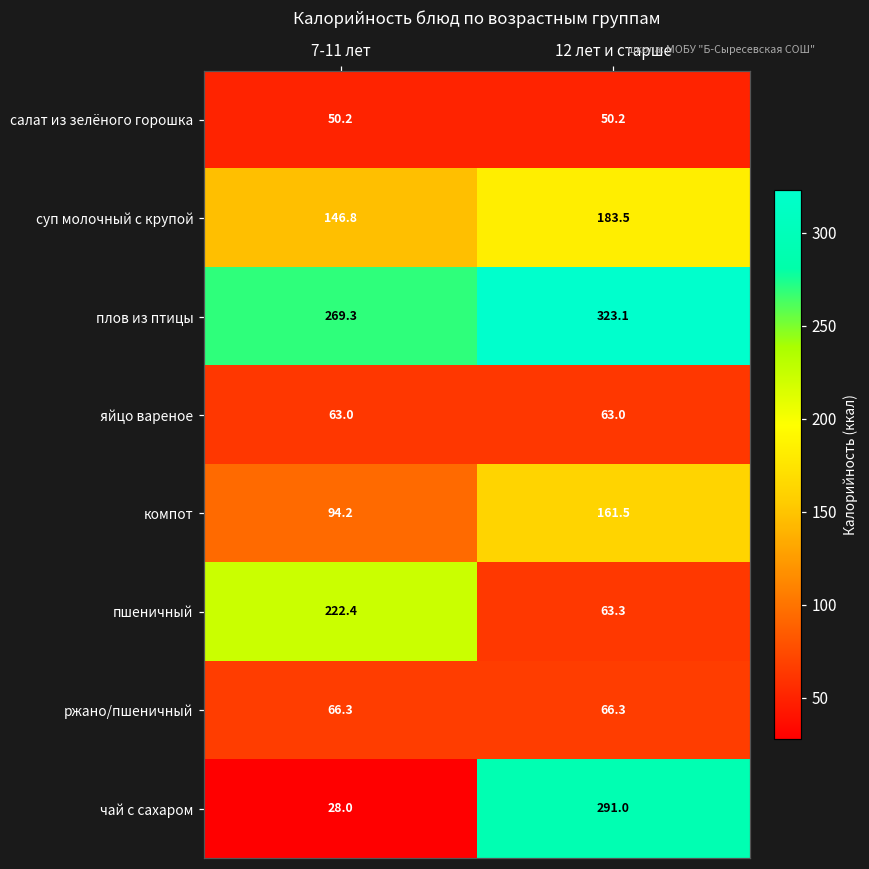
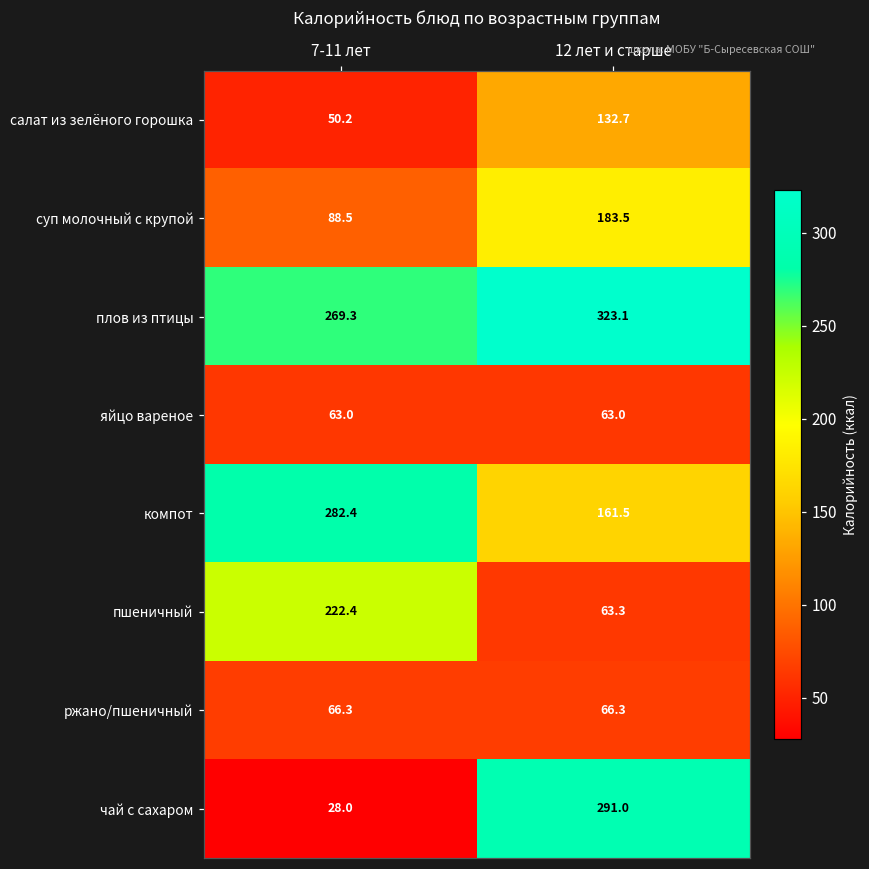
  {
    "салат из зелёного горошка": {
      "7-11 лет": 50.2,
-     "12 лет и старше": 50.2
+     "12 лет и старше": 132.7
    },
    "суп молочный с крупой": {
-     "7-11 лет": 146.8,
+     "7-11 лет": 88.5,
      "12 лет и старше": 183.5
    },
    "плов из птицы": {
      "7-11 лет": 269.3,
      "12 лет и старше": 323.1
    },
    "яйцо вареное": {
      "7-11 лет": 63.0,
      "12 лет и старше": 63.0
    },
    "компот": {
-     "7-11 лет": 94.2,
+     "7-11 лет": 282.4,
      "12 лет и старше": 161.5
    },
    "пшеничный": {
      "7-11 лет": 222.4,
      "12 лет и старше": 63.3
    },
    "ржано/пшеничный": {
      "7-11 лет": 66.3,
      "12 лет и старше": 66.3
    },
    "чай с сахаром": {
      "7-11 лет": 28.0,
      "12 лет и старше": 291.0
    }
  }
